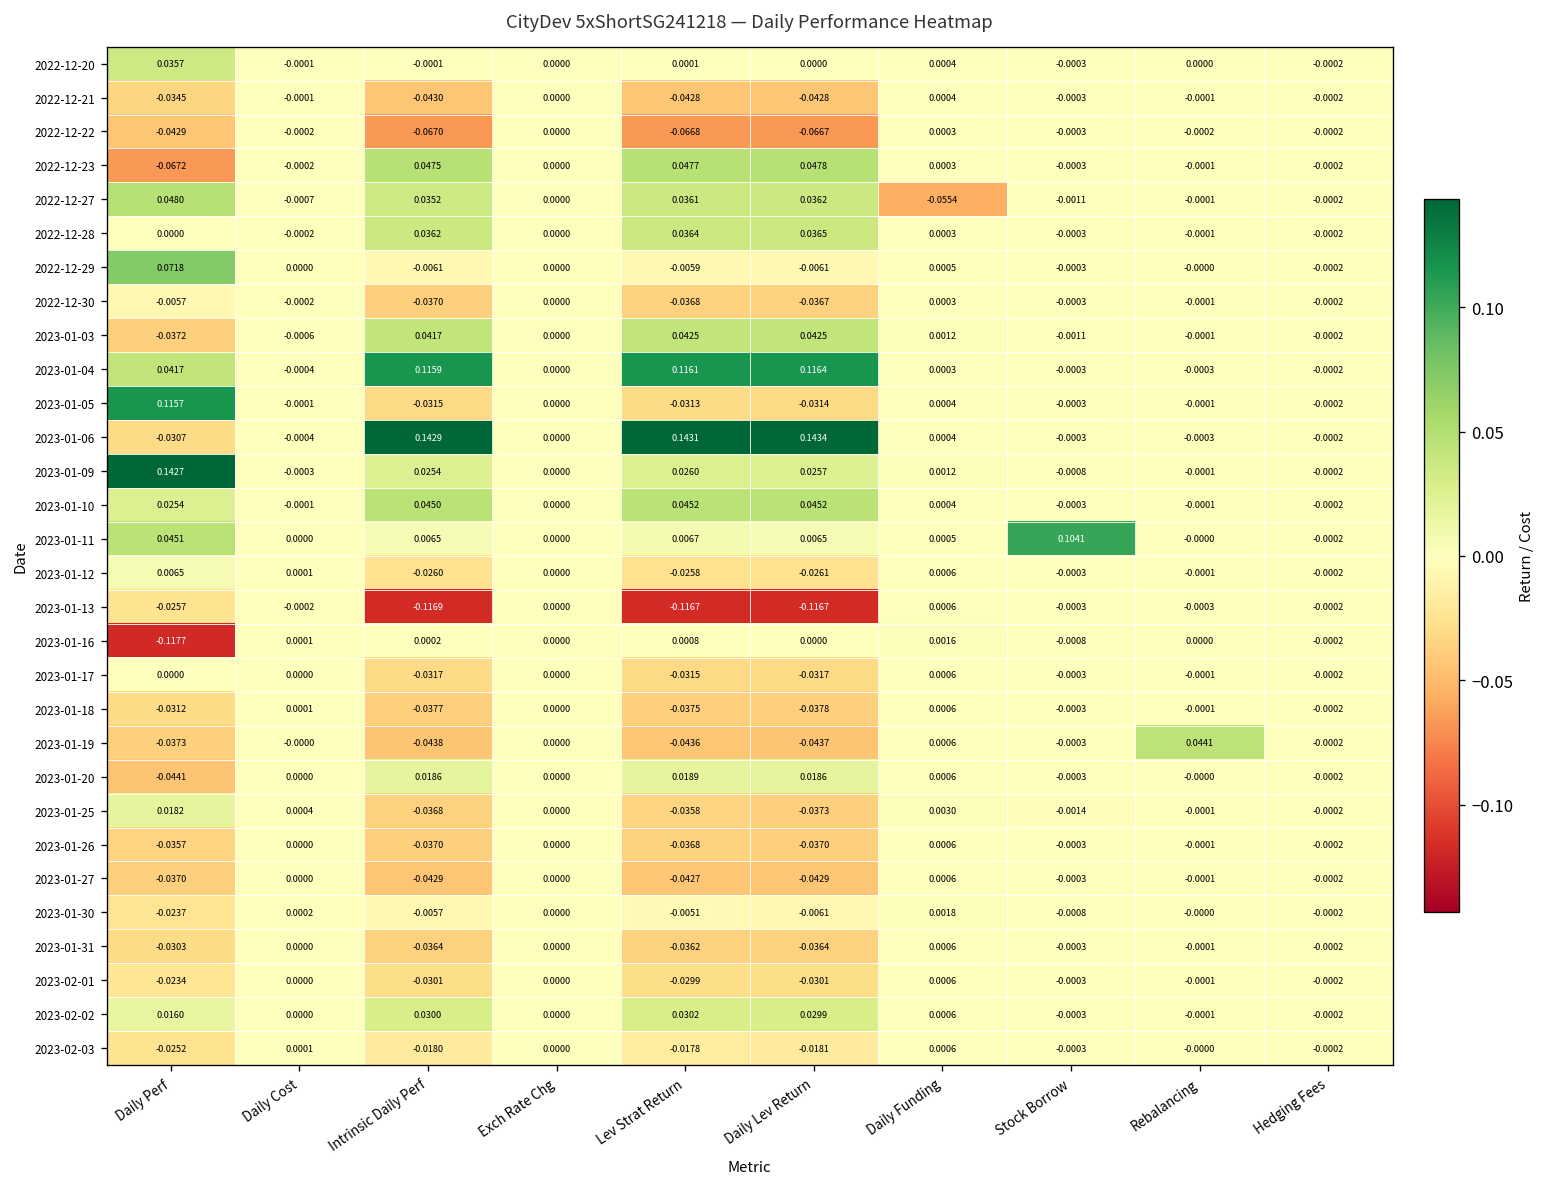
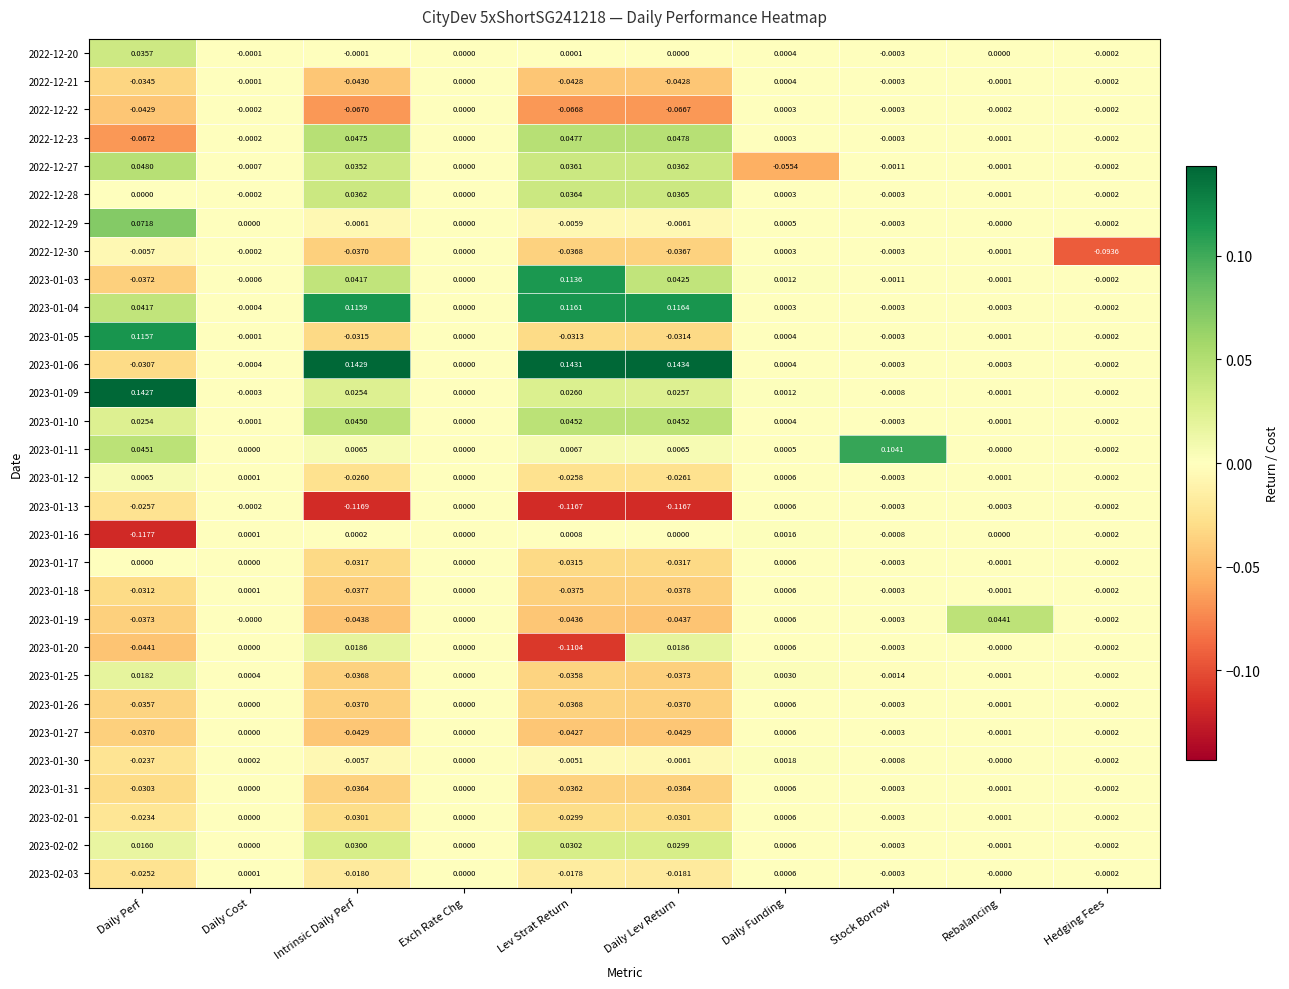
  {
    "2022-12-30": {
      "Daily Perf": -0.0057,
      "Daily Cost": -0.0002,
      "Intrinsic Daily Perf": -0.0370,
      "Exch Rate Chg": 0.0000,
      "Lev Strat Return": -0.0368,
      "Daily Lev Return": -0.0367,
      "Daily Funding": 0.0003,
      "Stock Borrow": -0.0003,
      "Rebalancing": -0.0001,
-     "Hedging Fees": -0.0002
+     "Hedging Fees": -0.0936
    },
    "2023-01-03": {
      "Daily Perf": -0.0372,
      "Daily Cost": -0.0006,
      "Intrinsic Daily Perf": 0.0417,
      "Exch Rate Chg": 0.0000,
-     "Lev Strat Return": 0.0425,
+     "Lev Strat Return": 0.1136,
      "Daily Lev Return": 0.0425,
      "Daily Funding": 0.0012,
      "Stock Borrow": -0.0011,
      "Rebalancing": -0.0001,
      "Hedging Fees": -0.0002
    },
    "2023-01-20": {
      "Daily Perf": -0.0441,
      "Daily Cost": 0.0000,
      "Intrinsic Daily Perf": 0.0186,
      "Exch Rate Chg": 0.0000,
-     "Lev Strat Return": 0.0189,
+     "Lev Strat Return": -0.1104,
      "Daily Lev Return": 0.0186,
      "Daily Funding": 0.0006,
      "Stock Borrow": -0.0003,
      "Rebalancing": -0.0000,
      "Hedging Fees": -0.0002
    }
  }
